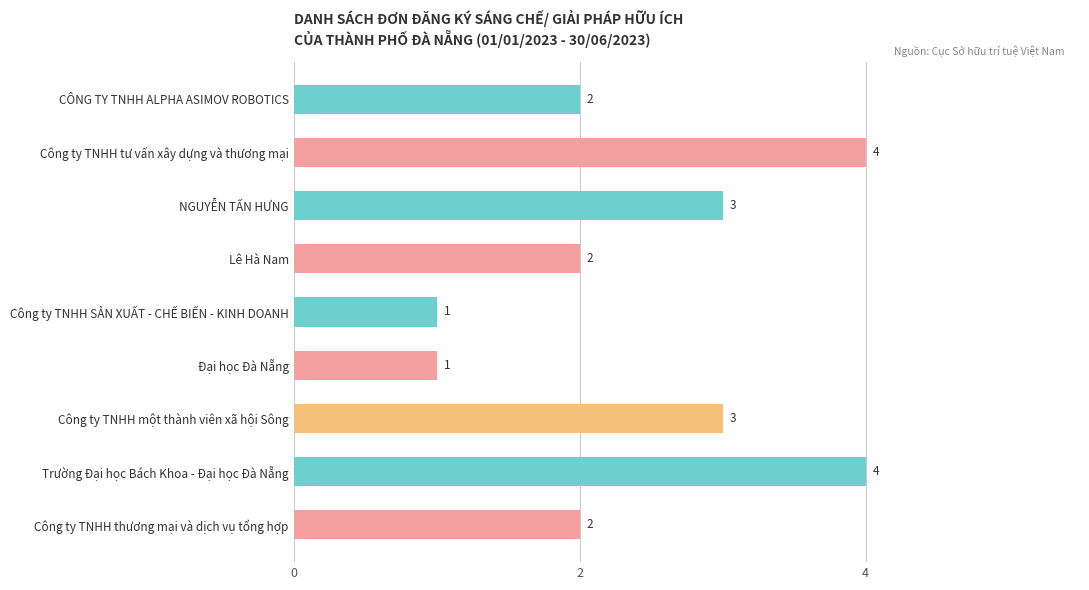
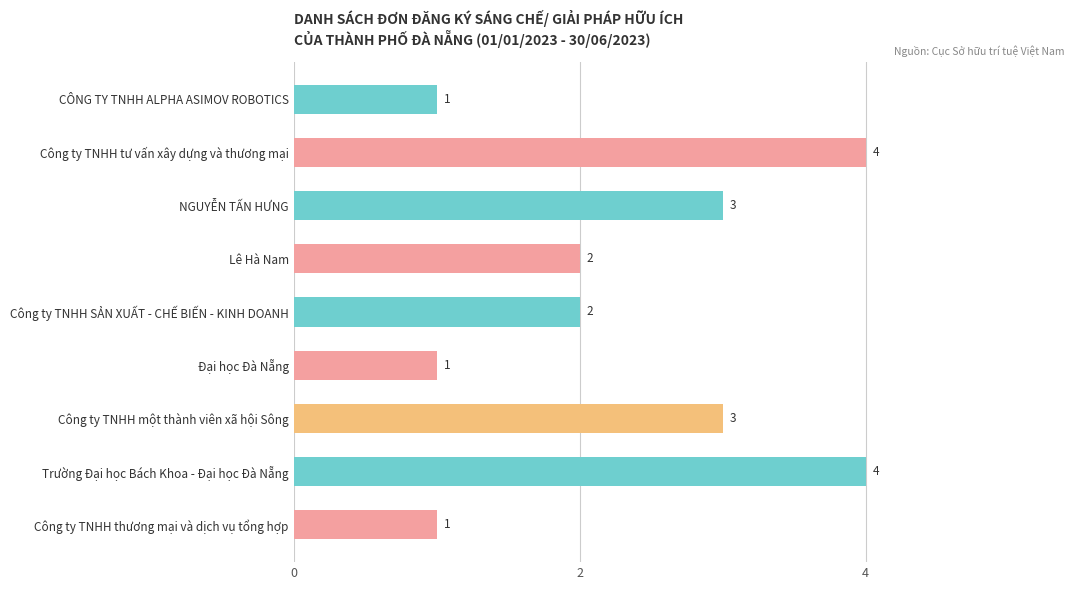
  {
-   "CÔNG TY TNHH ALPHA ASIMOV ROBOTICS": 2,
+   "CÔNG TY TNHH ALPHA ASIMOV ROBOTICS": 1,
    "Công ty TNHH tư vấn xây dựng và thương mại": 4,
    "NGUYỄN TẤN HƯNG": 3,
    "Lê Hà Nam": 2,
-   "Công ty TNHH SẢN XUẤT - CHẾ BIẾN - KINH DOANH": 1,
+   "Công ty TNHH SẢN XUẤT - CHẾ BIẾN - KINH DOANH": 2,
    "Đại học Đà Nẵng": 1,
    "Công ty TNHH một thành viên xã hội Sông": 3,
    "Trường Đại học Bách Khoa - Đại học Đà Nẵng": 4,
-   "Công ty TNHH thương mại và dịch vụ tổng hợp": 2
+   "Công ty TNHH thương mại và dịch vụ tổng hợp": 1
  }
